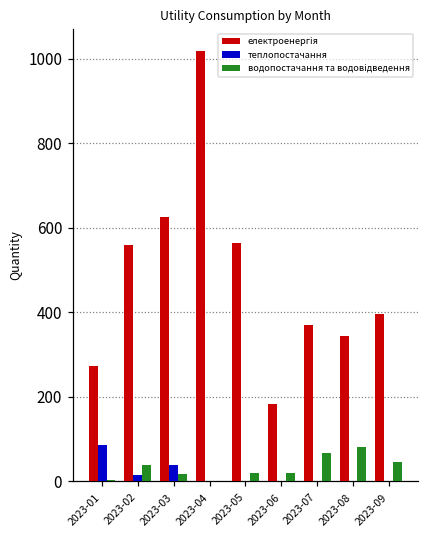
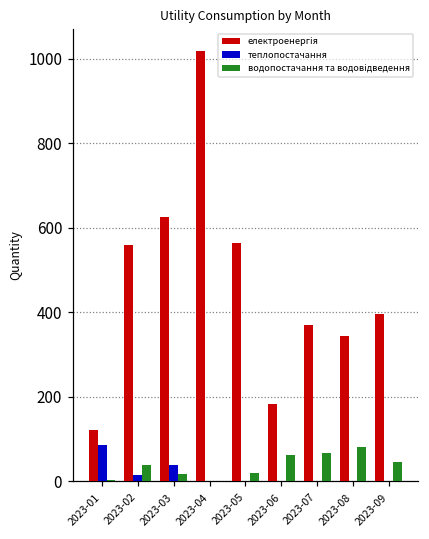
  {
    "електроенергія": {
-     "2023-01": 270,
+     "2023-01": 120,
      "2023-02": 560,
      "2023-03": 630,
      "2023-04": 1020,
      "2023-05": 570,
      "2023-06": 180,
      "2023-07": 370,
      "2023-08": 340,
      "2023-09": 400
    },
    "теплопостачання": {
      "2023-01": 90,
      "2023-02": 20,
      "2023-03": 40,
      "2023-04": 0,
      "2023-05": 0,
      "2023-06": 0,
      "2023-07": 0,
      "2023-08": 0,
      "2023-09": 0
    },
    "водопостачання та водовідведення": {
      "2023-02": 40,
      "2023-03": 20,
      "2023-04": 0,
      "2023-05": 20,
-     "2023-06": 20,
+     "2023-06": 60,
      "2023-07": 70,
      "2023-08": 80,
      "2023-09": 50
    }
  }
